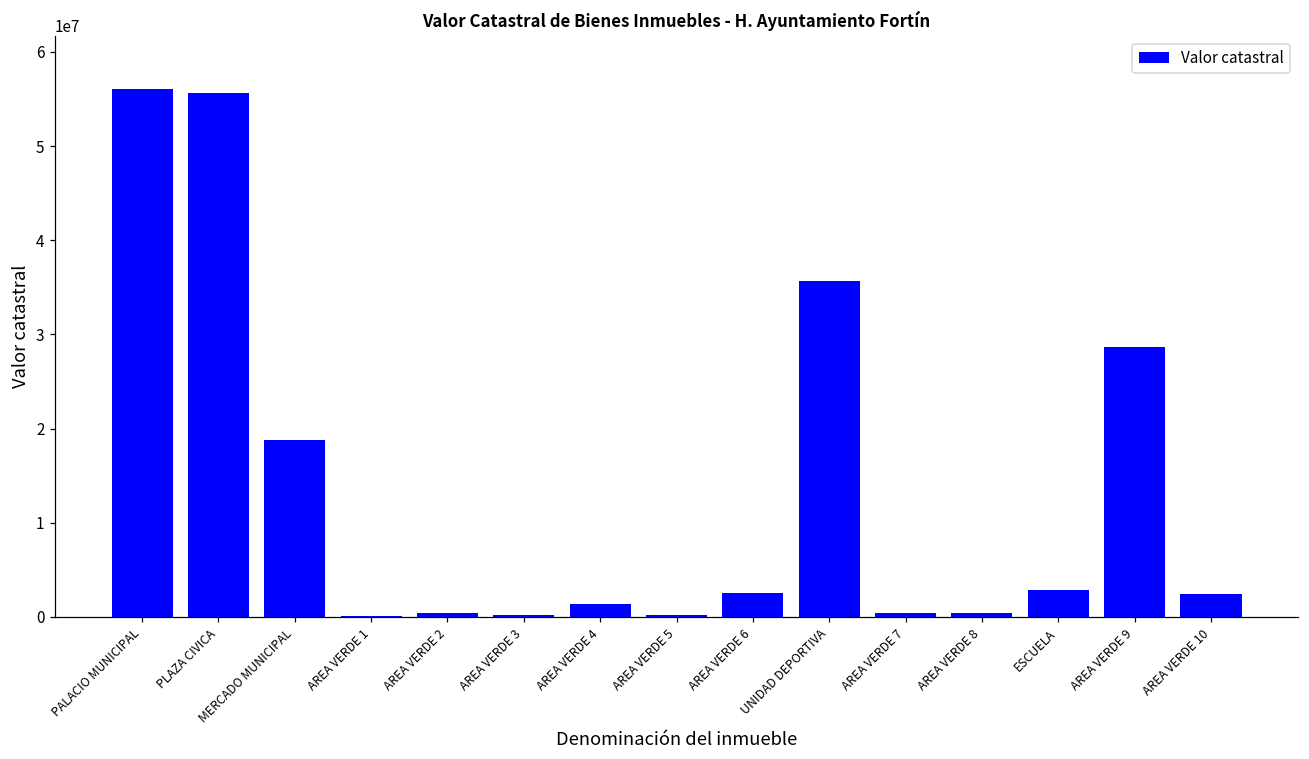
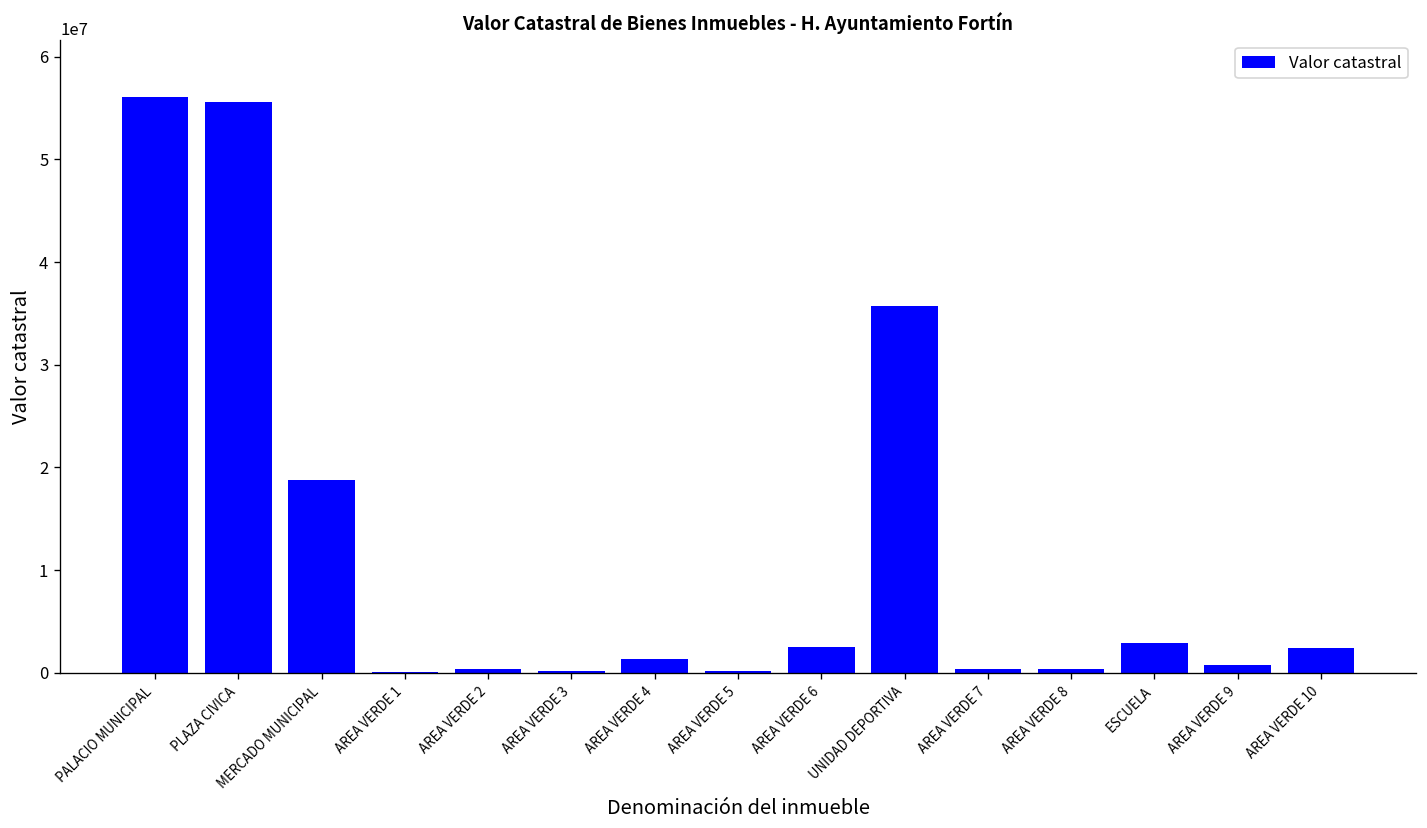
  {
    "PALACIO MUNICIPAL": 56000000,
    "PLAZA CIVICA": 56000000,
    "MERCADO MUNICIPAL": 19000000,
    "AREA VERDE 2": 0,
    "AREA VERDE 4": 1000000,
    "AREA VERDE 6": 3000000,
    "UNIDAD DEPORTIVA": 36000000,
    "AREA VERDE 7": 0,
    "AREA VERDE 8": 0,
    "ESCUELA": 3000000,
-   "AREA VERDE 9": 29000000,
+   "AREA VERDE 9": 1000000,
    "AREA VERDE 10": 2000000
  }
